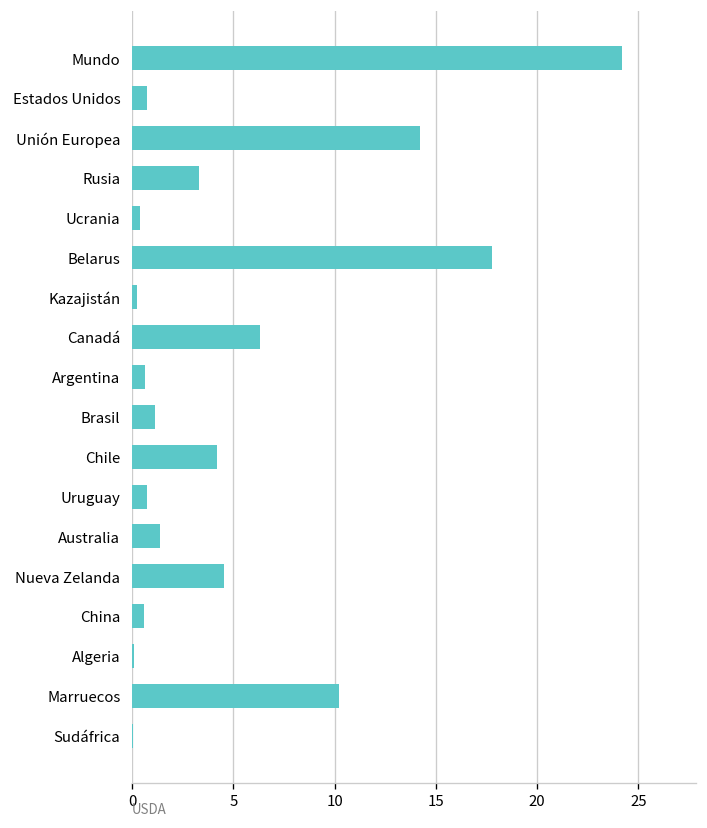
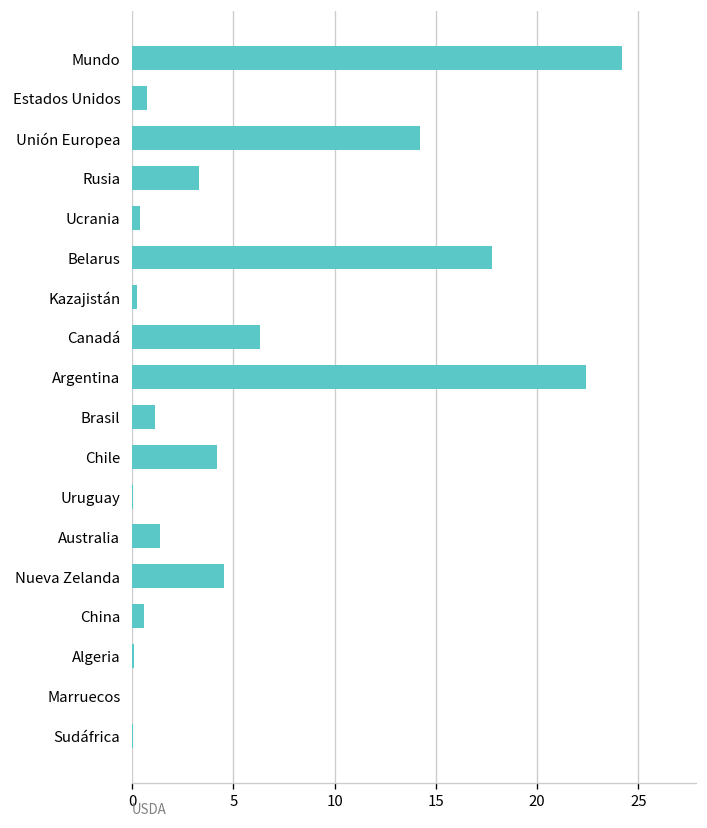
  {
    "Mundo": 24.2,
    "Estados Unidos": 0.8,
    "Unión Europea": 14.2,
    "Rusia": 3.3,
    "Ucrania": 0.4,
    "Belarus": 17.8,
    "Kazajistán": 0.2,
    "Canadá": 6.3,
-   "Argentina": 0.7,
+   "Argentina": 22.4,
    "Brasil": 1.2,
    "Chile": 4.2,
-   "Uruguay": 0.7,
+   "Uruguay": 0.0,
    "Australia": 1.4,
    "Nueva Zelanda": 4.5,
    "China": 0.6,
-   "Marruecos": 10.2
+   "Marruecos": 0.0
  }
